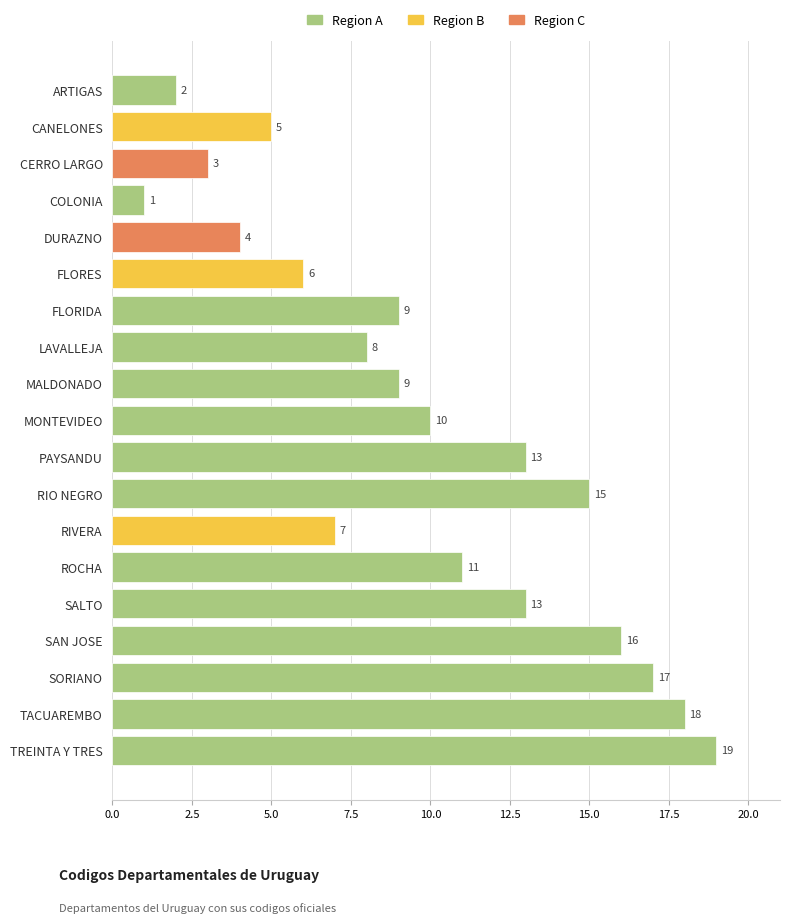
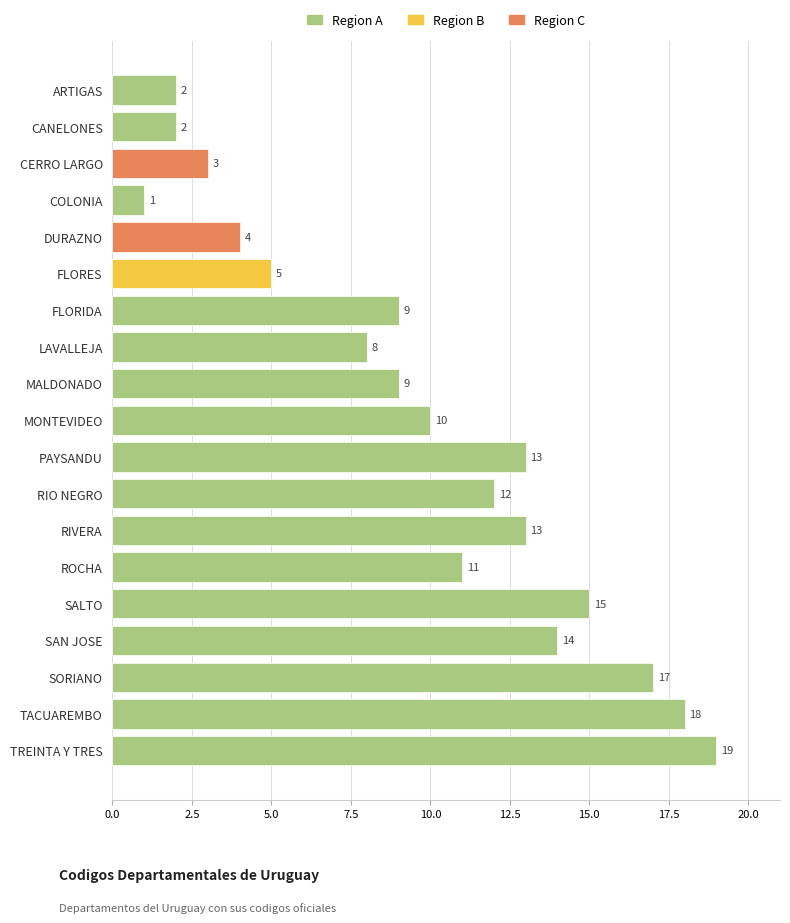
  {
    "ARTIGAS": 2,
-   "CANELONES": 5,
+   "CANELONES": 2,
    "CERRO LARGO": 3,
    "COLONIA": 1,
    "DURAZNO": 4,
-   "FLORES": 6,
+   "FLORES": 5,
    "FLORIDA": 9,
    "LAVALLEJA": 8,
    "MALDONADO": 9,
    "MONTEVIDEO": 10,
    "PAYSANDU": 13,
-   "RIO NEGRO": 15,
-   "RIVERA": 7,
+   "RIO NEGRO": 12,
+   "RIVERA": 13,
    "ROCHA": 11,
-   "SALTO": 13,
-   "SAN JOSE": 16,
+   "SALTO": 15,
+   "SAN JOSE": 14,
    "SORIANO": 17,
    "TACUAREMBO": 18,
    "TREINTA Y TRES": 19
  }
